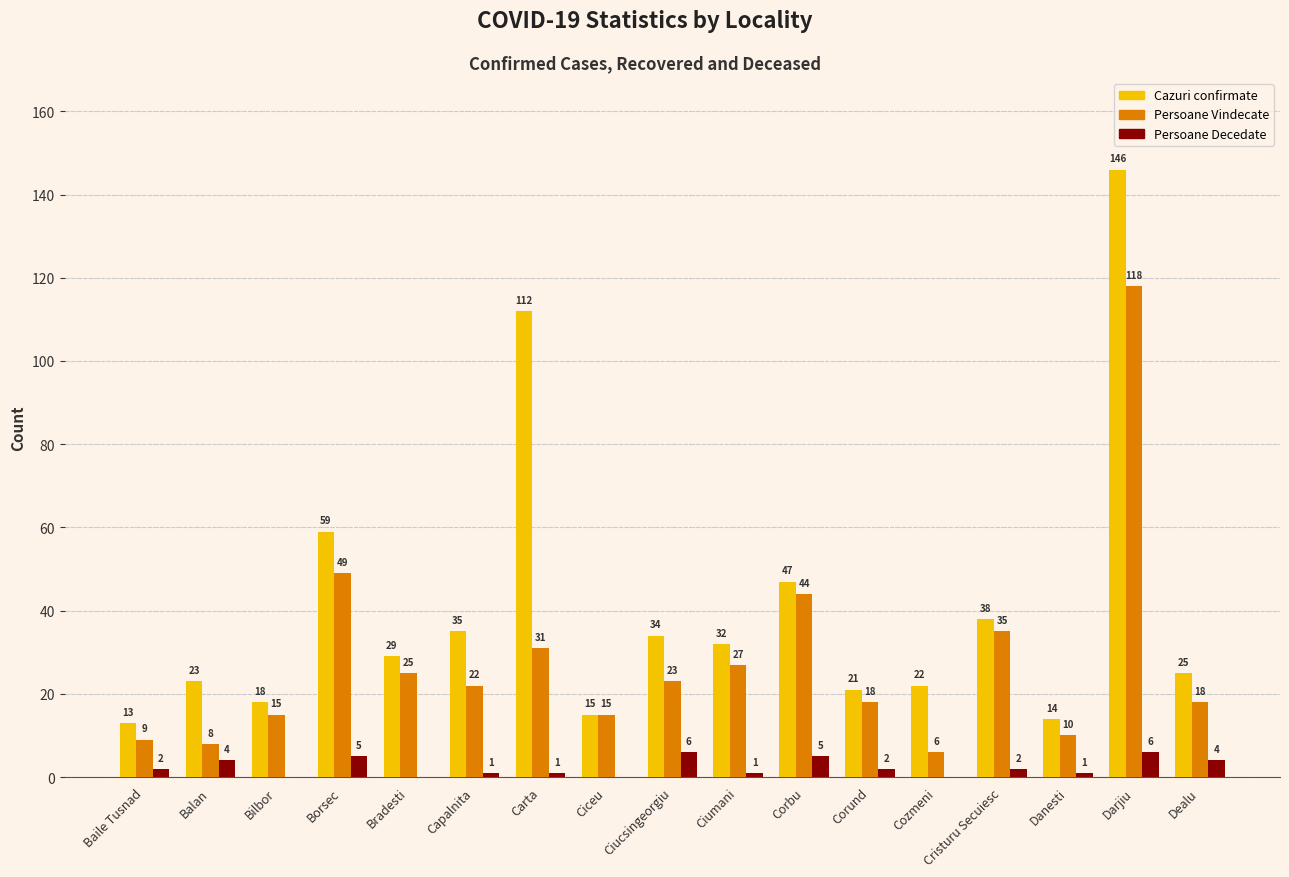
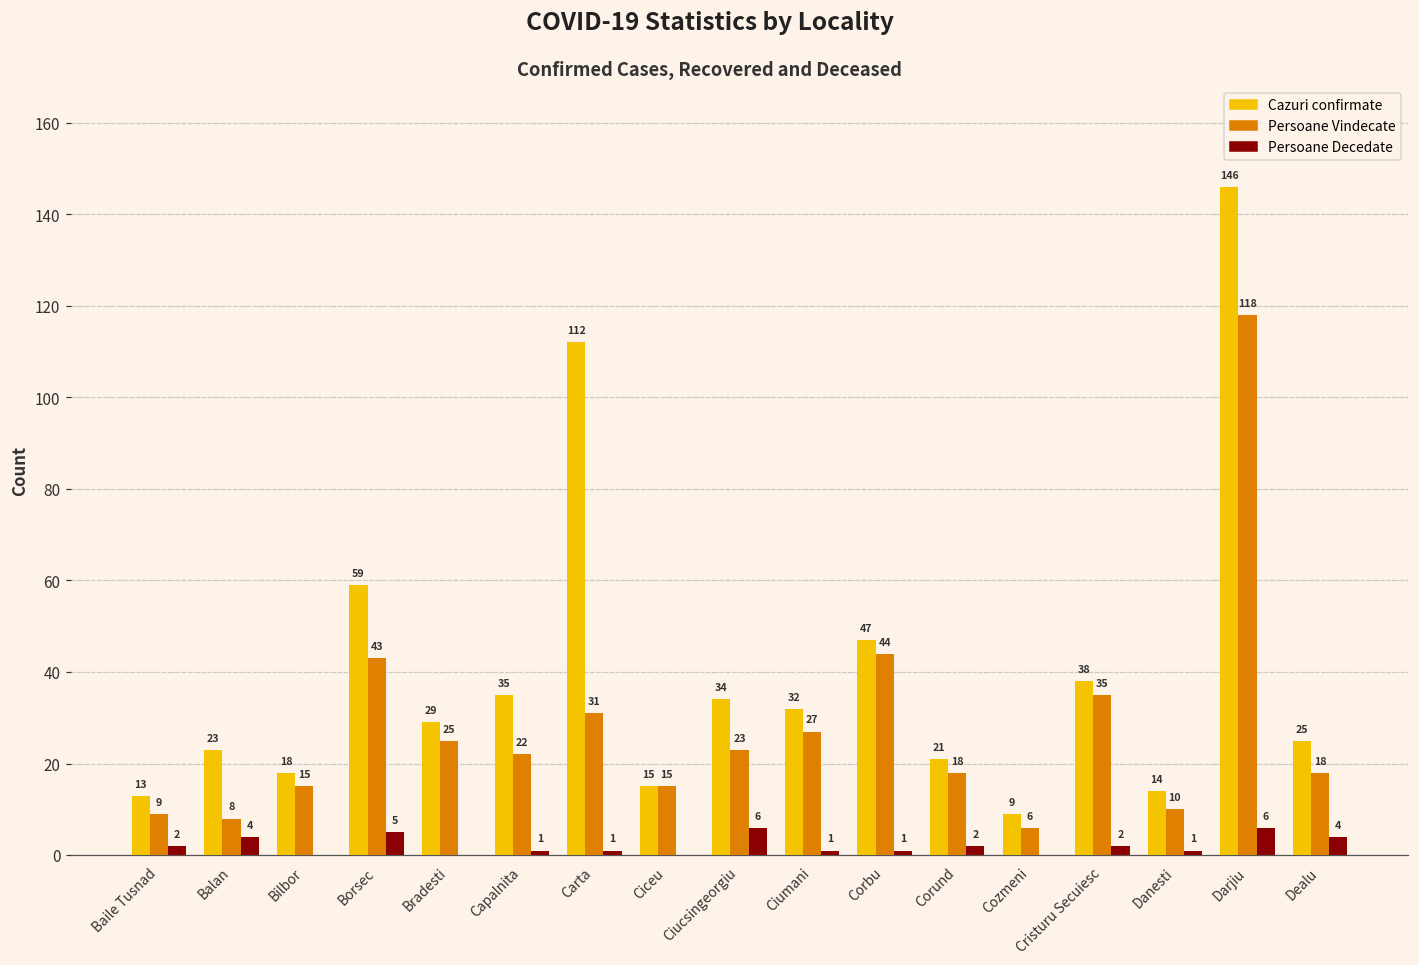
  {
    "Cazuri confirmate": {
      "Baile Tusnad": 13,
      "Balan": 23,
      "Bilbor": 18,
      "Borsec": 59,
      "Bradesti": 29,
      "Capalnita": 35,
      "Carta": 112,
      "Ciceu": 15,
      "Ciucsingeorgiu": 34,
      "Ciumani": 32,
      "Corbu": 47,
      "Corund": 21,
-     "Cozmeni": 22,
+     "Cozmeni": 9,
      "Cristuru Secuiesc": 38,
      "Danesti": 14,
      "Darjiu": 146,
      "Dealu": 25
    },
    "Persoane Vindecate": {
      "Baile Tusnad": 9,
      "Balan": 8,
      "Bilbor": 15,
-     "Borsec": 49,
+     "Borsec": 43,
      "Bradesti": 25,
      "Capalnita": 22,
      "Carta": 31,
      "Ciceu": 15,
      "Ciucsingeorgiu": 23,
      "Ciumani": 27,
      "Corbu": 44,
      "Corund": 18,
      "Cozmeni": 6,
      "Cristuru Secuiesc": 35,
      "Danesti": 10,
      "Darjiu": 118,
      "Dealu": 18
    },
    "Persoane Decedate": {
      "Baile Tusnad": 2,
      "Balan": 4,
      "Borsec": 5,
      "Capalnita": 1,
      "Carta": 1,
      "Ciucsingeorgiu": 6,
      "Ciumani": 1,
-     "Corbu": 5,
+     "Corbu": 1,
      "Corund": 2,
      "Cristuru Secuiesc": 2,
      "Danesti": 1,
      "Darjiu": 6,
      "Dealu": 4
    }
  }
